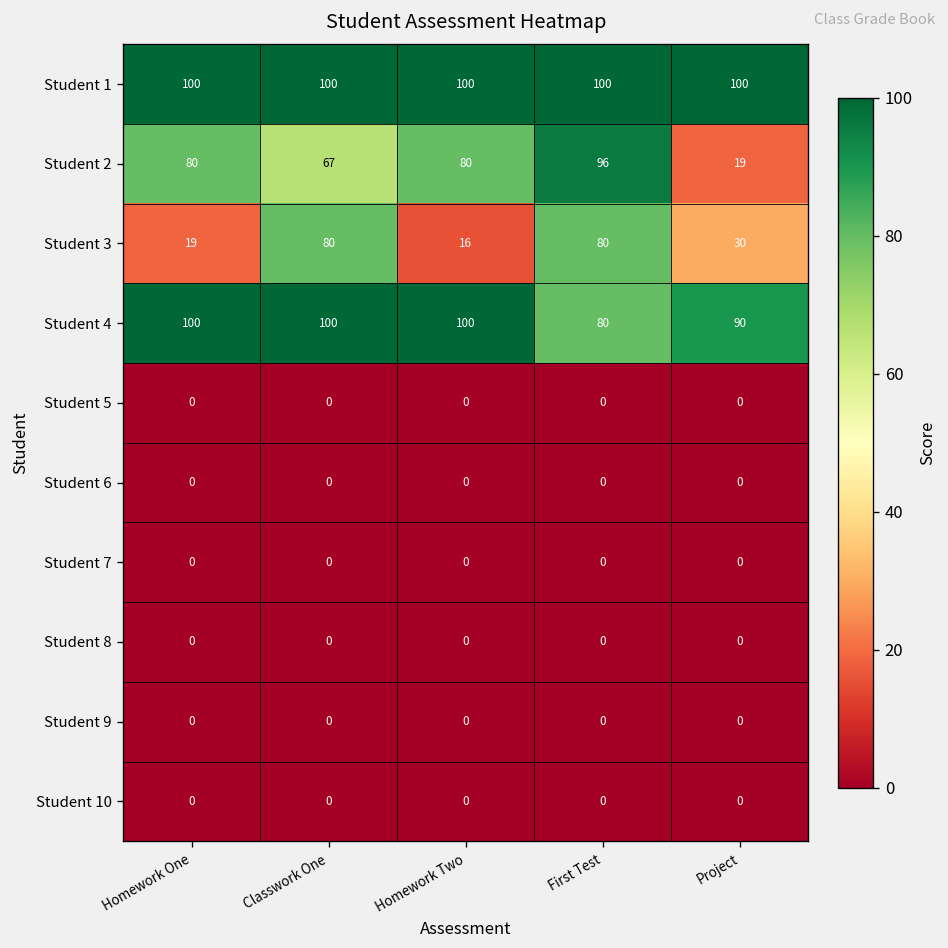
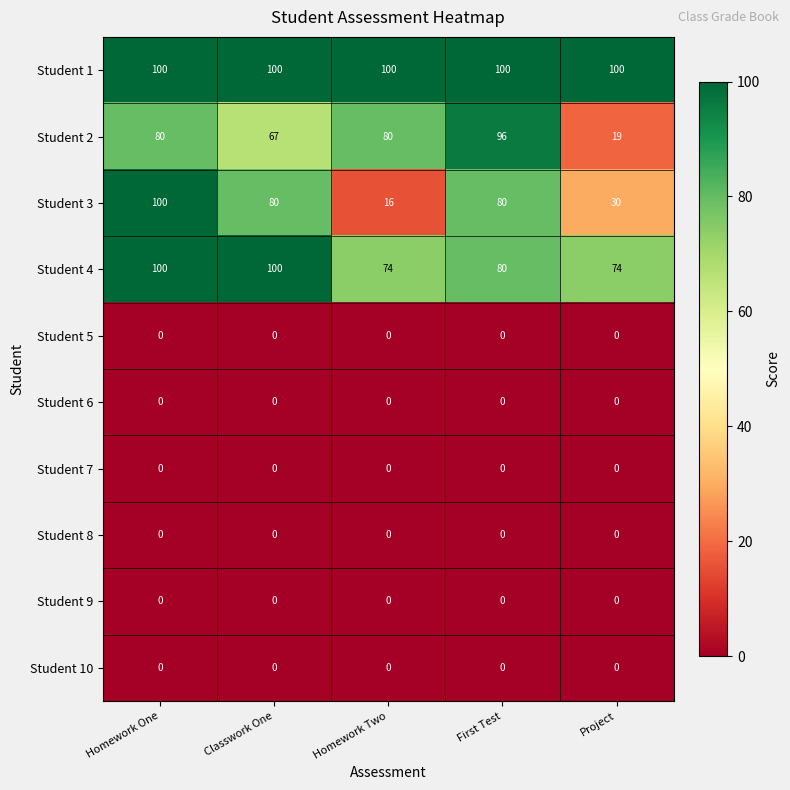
  {
    "Student 1": {
      "Homework One": 100,
      "Classwork One": 100,
      "Homework Two": 100,
      "First Test": 100,
      "Project": 100
    },
    "Student 2": {
      "Homework One": 80,
      "Classwork One": 67,
      "Homework Two": 80,
      "First Test": 96,
      "Project": 19
    },
    "Student 3": {
-     "Homework One": 19,
+     "Homework One": 100,
      "Classwork One": 80,
      "Homework Two": 16,
      "First Test": 80,
      "Project": 30
    },
    "Student 4": {
      "Homework One": 100,
      "Classwork One": 100,
-     "Homework Two": 100,
+     "Homework Two": 74,
      "First Test": 80,
-     "Project": 90
+     "Project": 74
    },
    "Student 5": {
      "Homework One": 0,
      "Classwork One": 0,
      "Homework Two": 0,
      "First Test": 0,
      "Project": 0
    },
    "Student 6": {
      "Homework One": 0,
      "Classwork One": 0,
      "Homework Two": 0,
      "First Test": 0,
      "Project": 0
    },
    "Student 7": {
      "Homework One": 0,
      "Classwork One": 0,
      "Homework Two": 0,
      "First Test": 0,
      "Project": 0
    },
    "Student 8": {
      "Homework One": 0,
      "Classwork One": 0,
      "Homework Two": 0,
      "First Test": 0,
      "Project": 0
    },
    "Student 9": {
      "Homework One": 0,
      "Classwork One": 0,
      "Homework Two": 0,
      "First Test": 0,
      "Project": 0
    },
    "Student 10": {
      "Homework One": 0,
      "Classwork One": 0,
      "Homework Two": 0,
      "First Test": 0,
      "Project": 0
    }
  }
